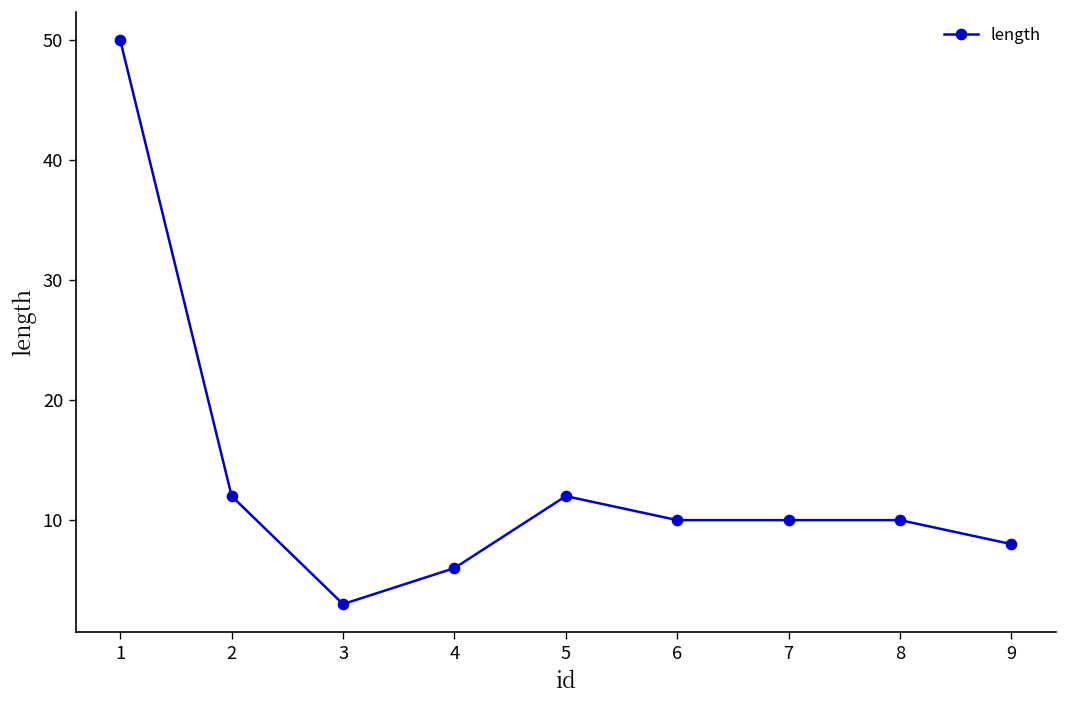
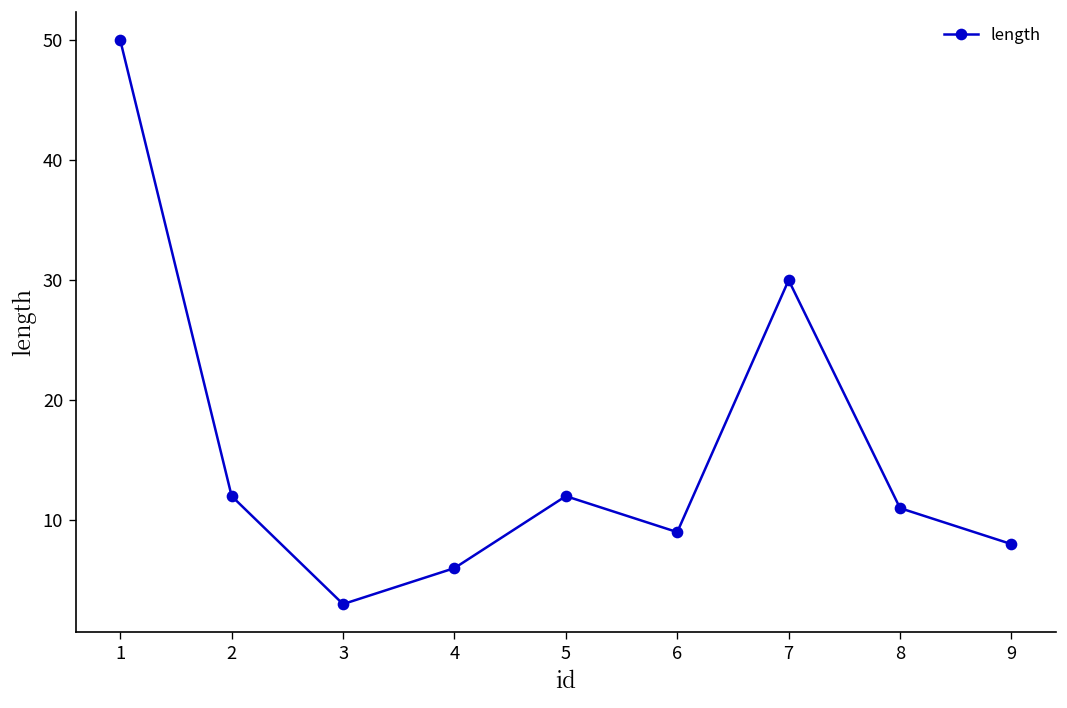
  {
    "1": 50,
    "2": 12,
    "3": 3,
    "4": 6,
    "5": 12,
-   "6": 10,
-   "7": 10,
-   "8": 10,
+   "6": 9,
+   "7": 30,
+   "8": 11,
    "9": 8
  }
